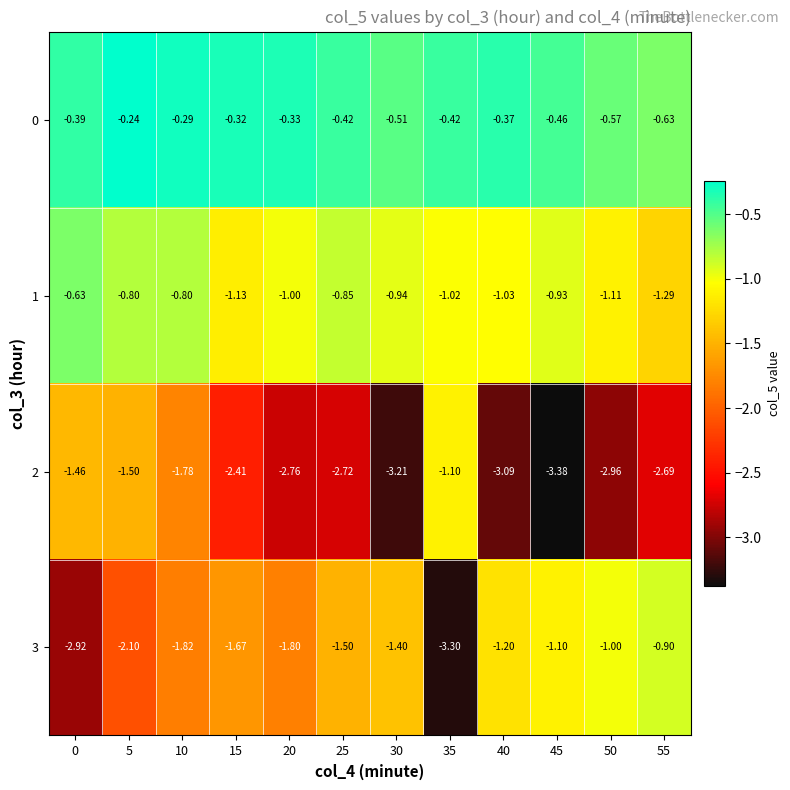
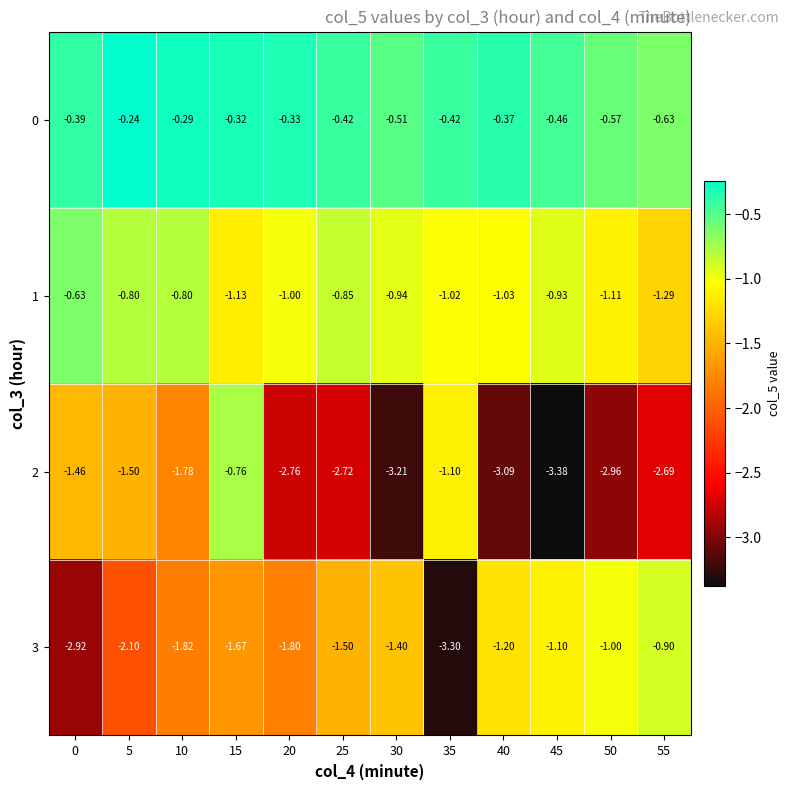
  {
    "0": {
      "0": -0.39,
      "5": -0.24,
      "10": -0.29,
      "15": -0.32,
      "20": -0.33,
      "25": -0.42,
      "30": -0.51,
      "35": -0.42,
      "40": -0.37,
      "45": -0.46,
      "50": -0.57,
      "55": -0.63
    },
    "1": {
      "0": -0.63,
      "5": -0.80,
      "10": -0.80,
      "15": -1.13,
      "20": -1.00,
      "25": -0.85,
      "30": -0.94,
      "35": -1.02,
      "40": -1.03,
      "45": -0.93,
      "50": -1.11,
      "55": -1.29
    },
    "2": {
      "0": -1.46,
      "5": -1.50,
      "10": -1.78,
-     "15": -2.41,
+     "15": -0.76,
      "20": -2.76,
      "25": -2.72,
      "30": -3.21,
      "35": -1.10,
      "40": -3.09,
      "45": -3.38,
      "50": -2.96,
      "55": -2.69
    },
    "3": {
      "0": -2.92,
      "5": -2.10,
      "10": -1.82,
      "15": -1.67,
      "20": -1.80,
      "25": -1.50,
      "30": -1.40,
      "35": -3.30,
      "40": -1.20,
      "45": -1.10,
      "50": -1.00,
      "55": -0.90
    }
  }
